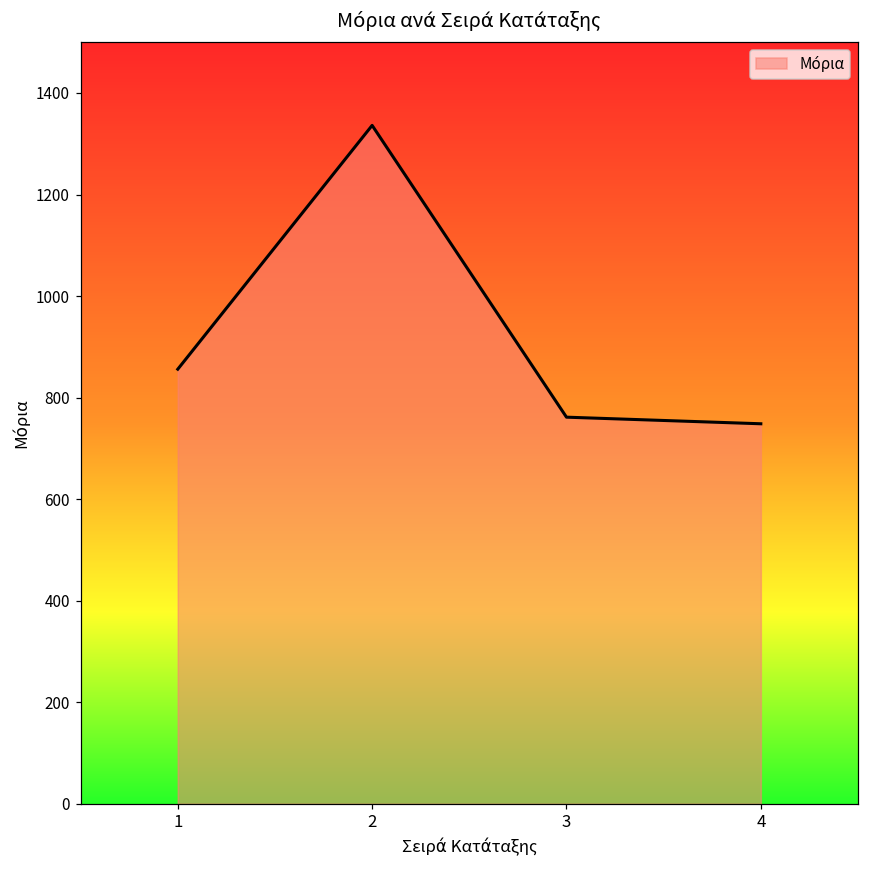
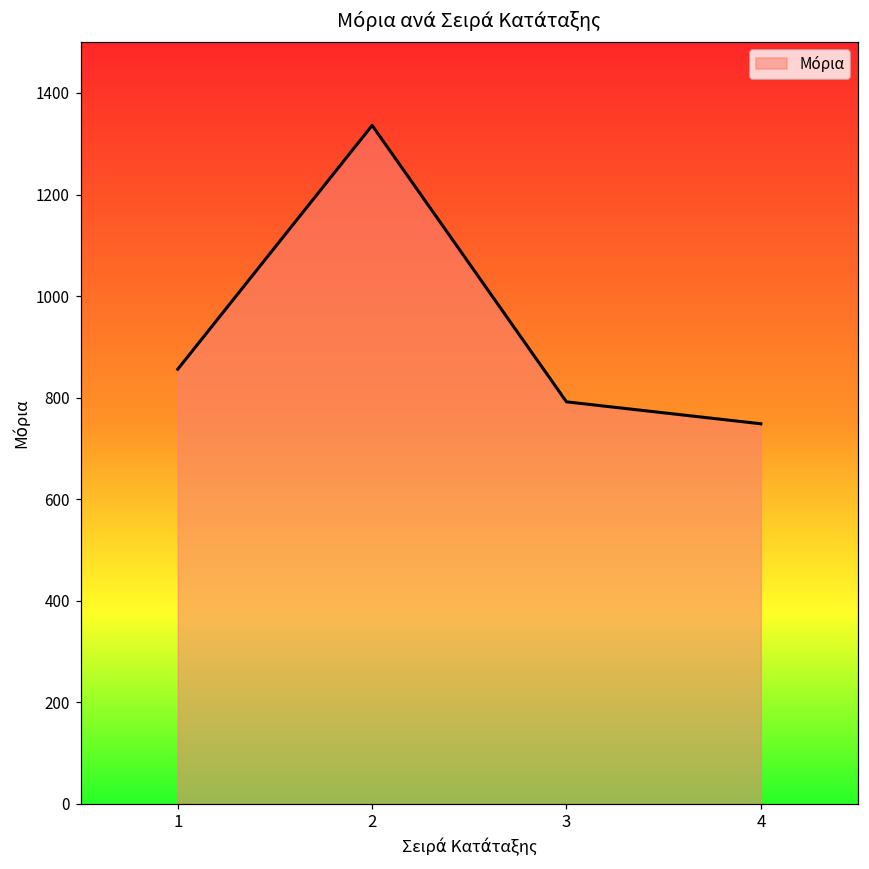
  {
    "1": 860,
    "2": 1340,
-   "3": 760,
+   "3": 790,
    "4": 750
  }
